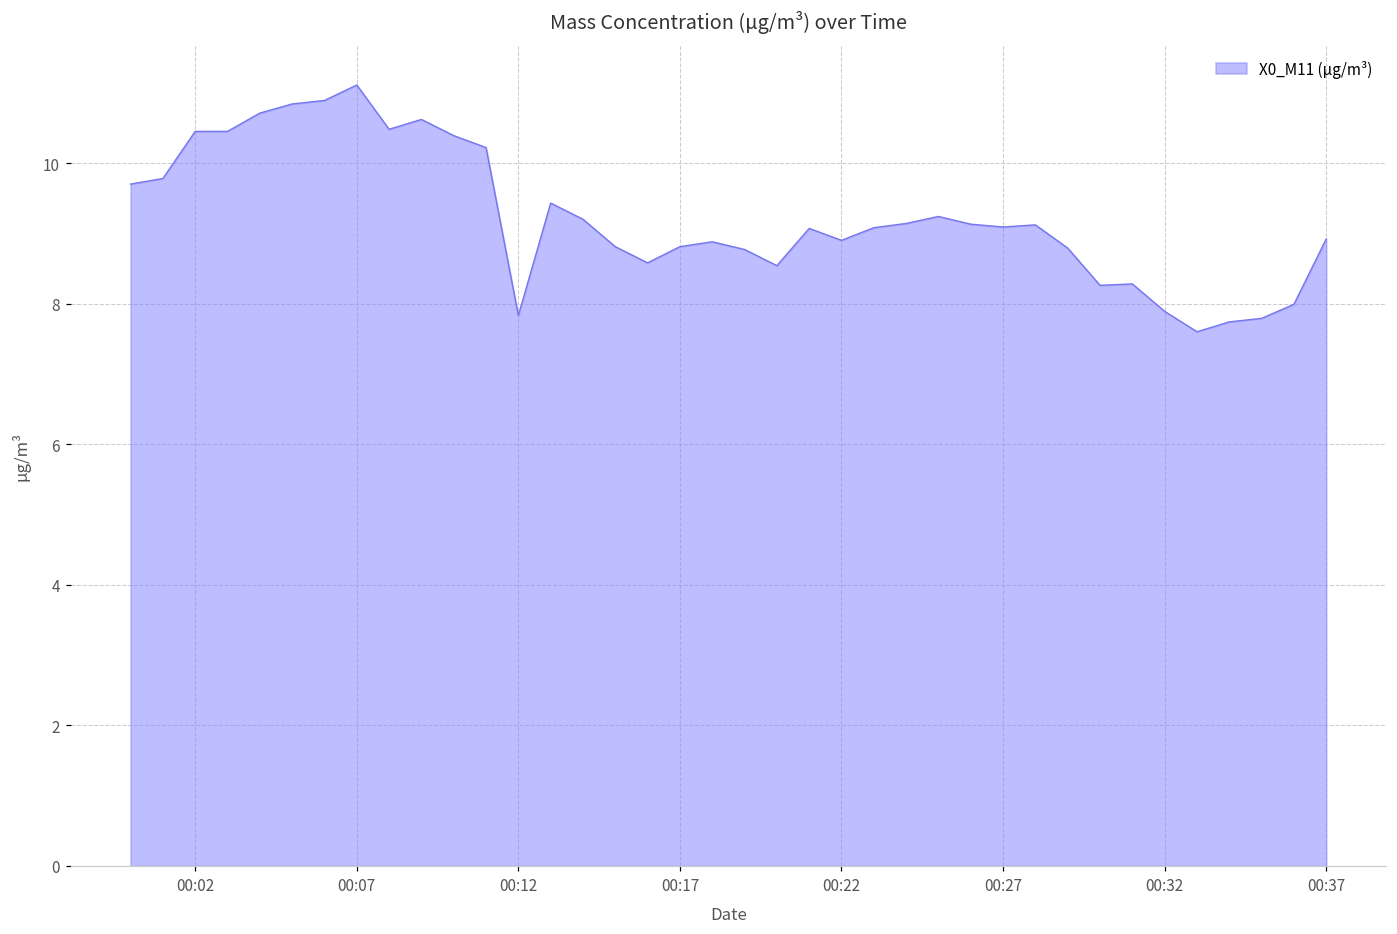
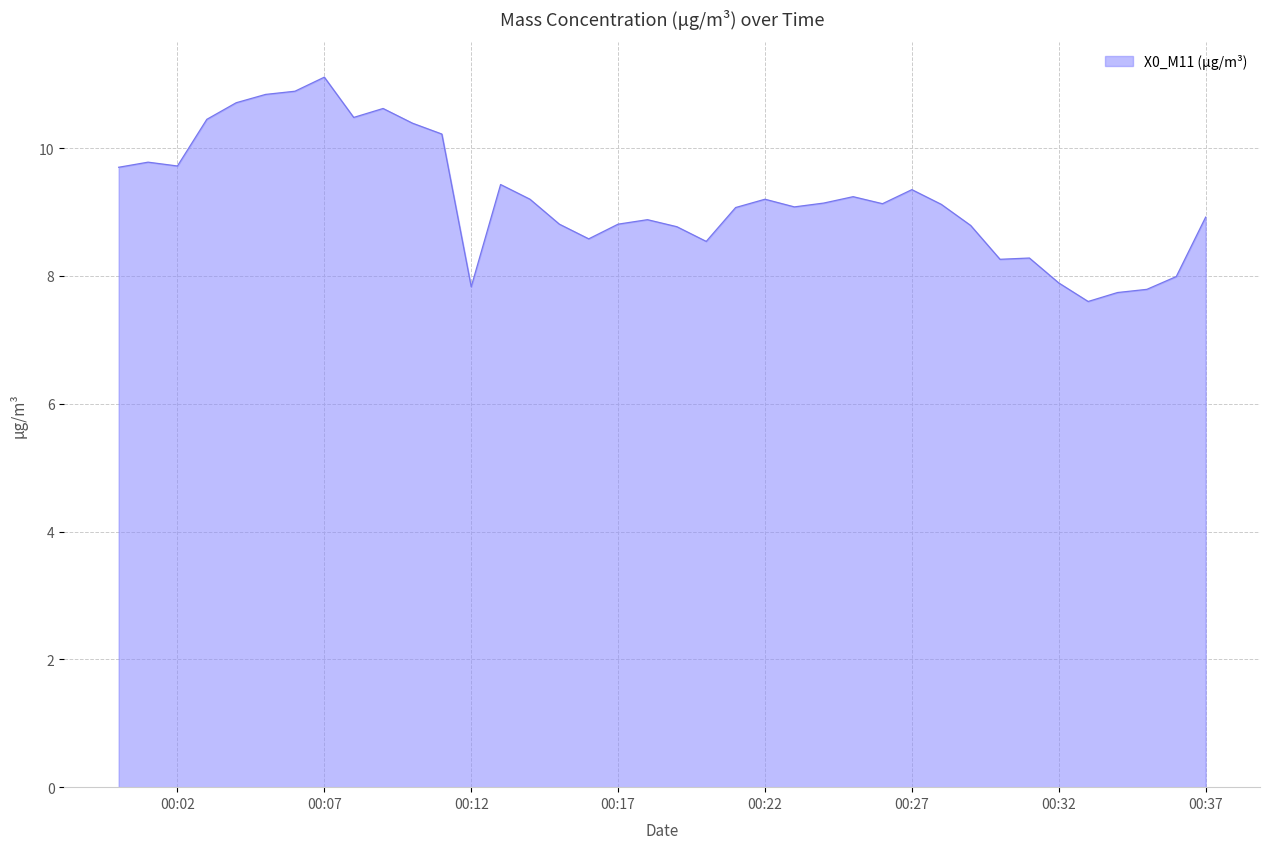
  {
-   "00:02": 10.5,
+   "00:02": 9.7,
    "00:07": 11.1,
    "00:12": 7.8,
    "00:17": 8.8,
-   "00:22": 8.9,
-   "00:27": 9.1,
+   "00:22": 9.2,
+   "00:27": 9.4,
    "00:32": 7.9,
    "00:37": 8.9
  }
